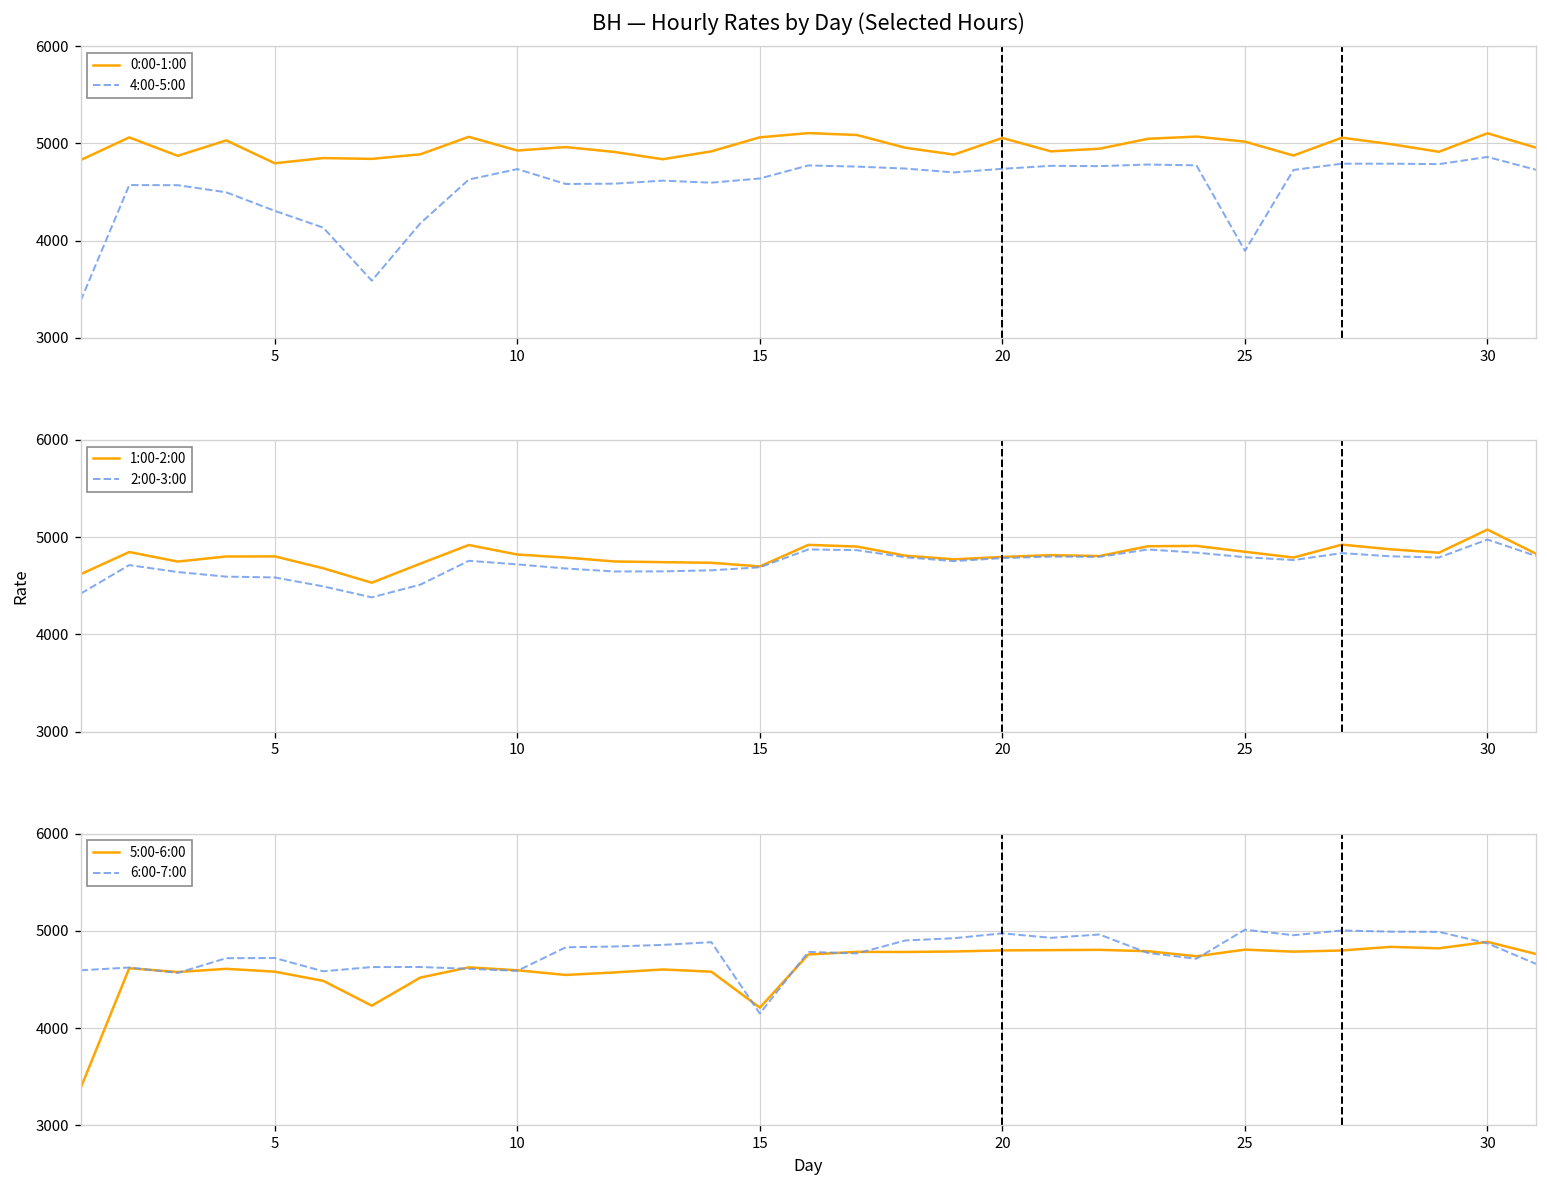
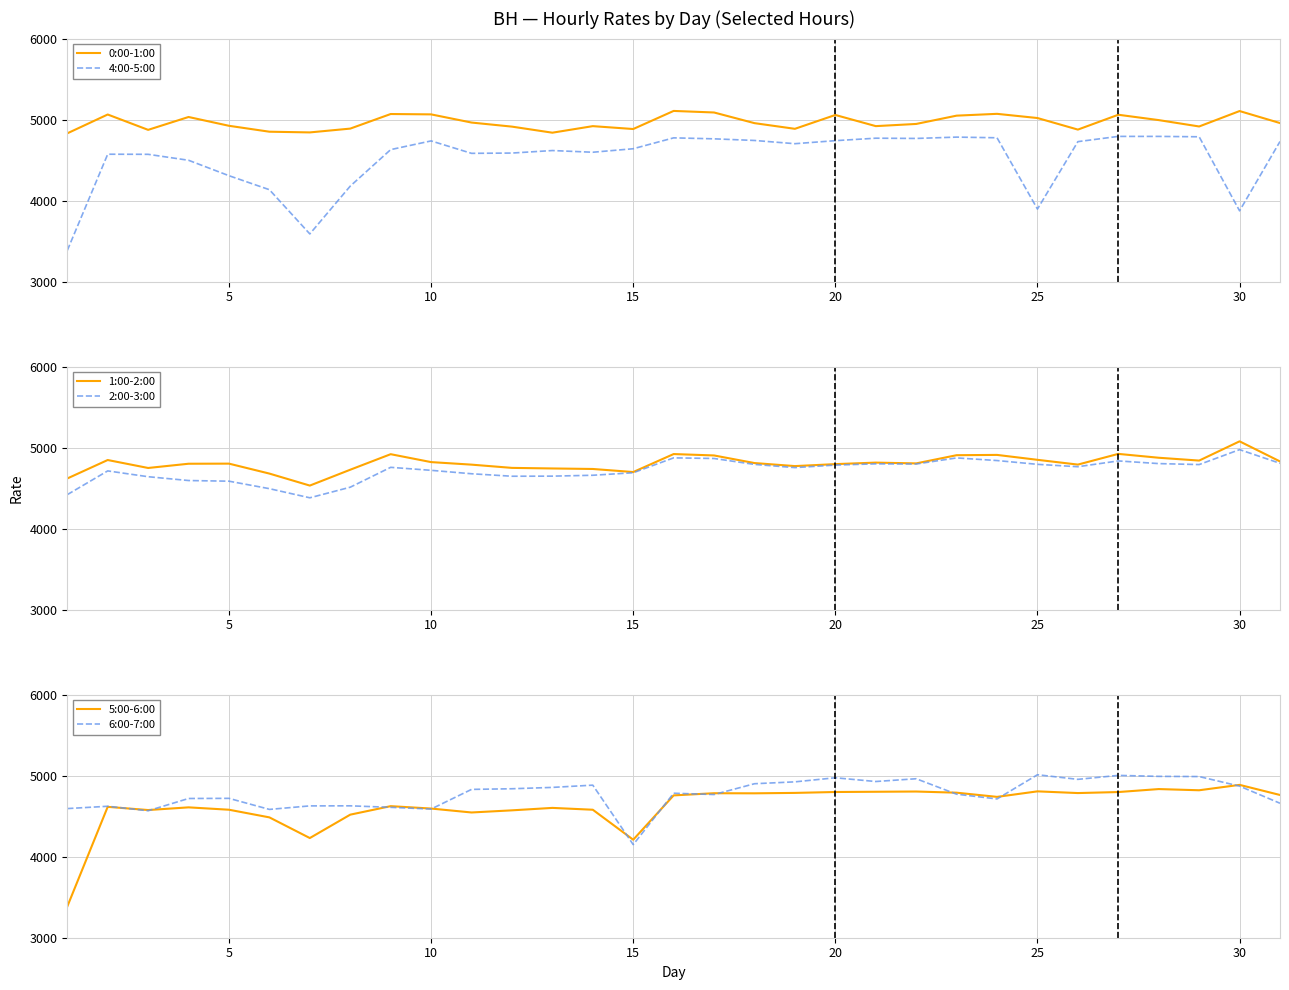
  {
    "ВН — Hourly Rates by Day (Selected Hours)": {
      "0:00-1:00": {
-       "5": 4800,
-       "10": 4900,
-       "15": 5100,
+       "5": 4900,
+       "10": 5100,
+       "15": 4900,
        "20": 5100,
        "25": 5000,
        "30": 5100
      },
      "4:00-5:00": {
        "5": 4300,
        "10": 4700,
        "15": 4600,
        "20": 4700,
        "25": 3900,
-       "30": 4900
+       "30": 3900
      }
    }
  }
